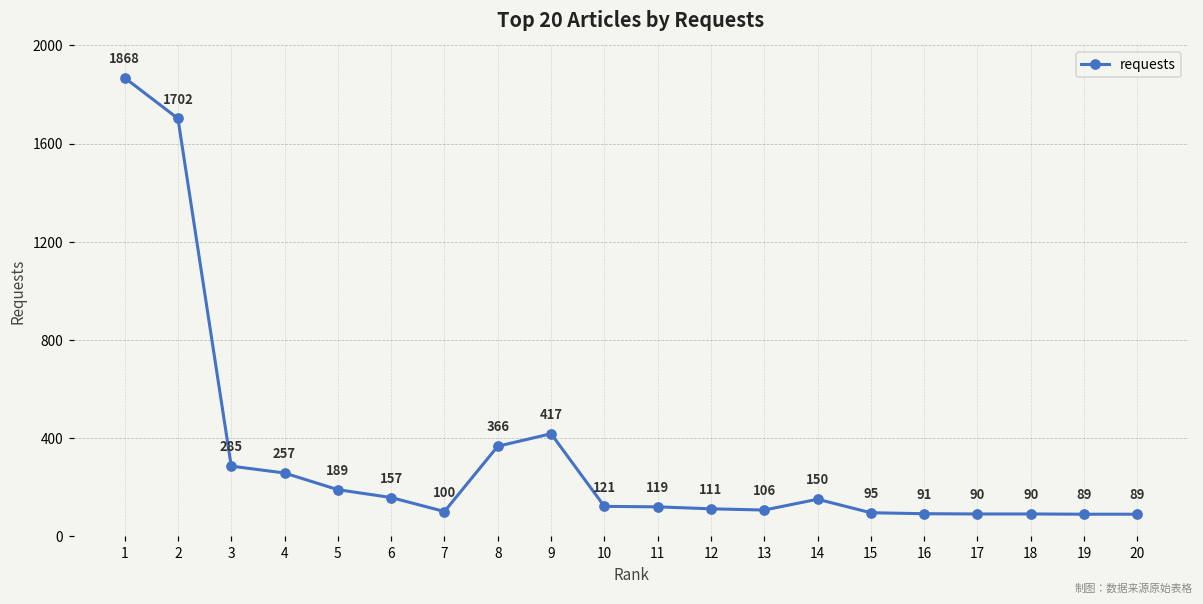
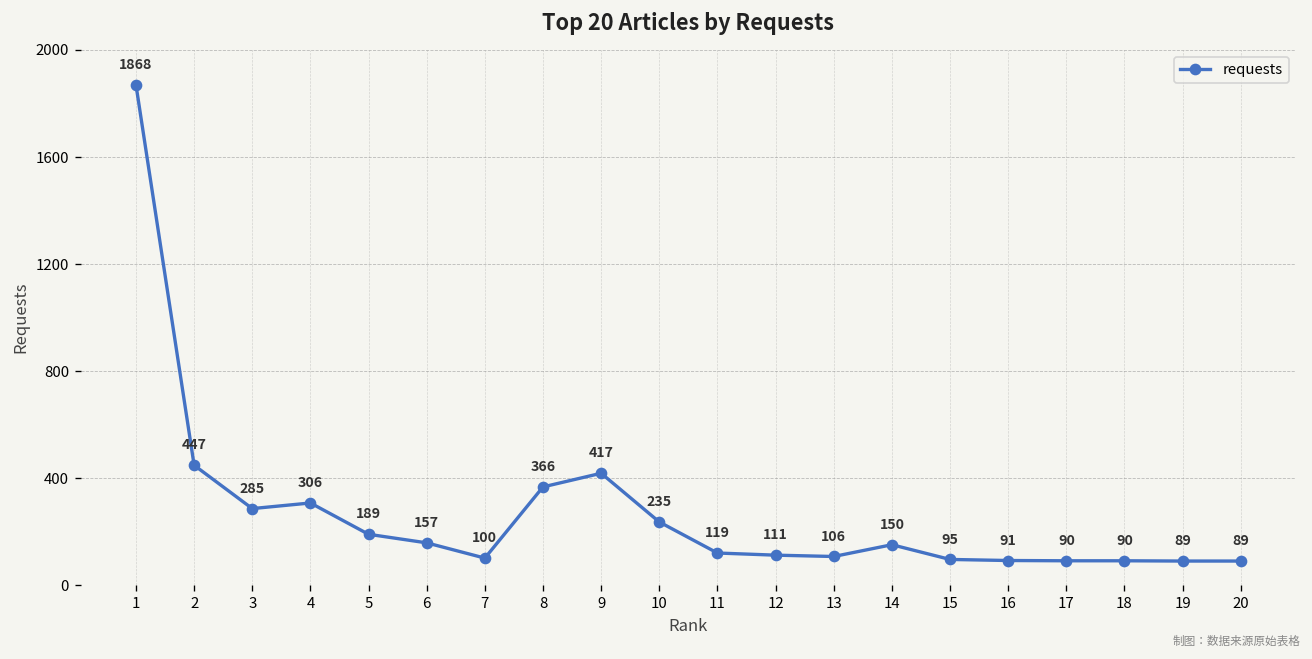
  {
    "1": 1868,
-   "2": 1702,
+   "2": 447,
    "3": 285,
-   "4": 257,
+   "4": 306,
    "5": 189,
    "6": 157,
    "7": 100,
    "8": 366,
    "9": 417,
-   "10": 121,
+   "10": 235,
    "11": 119,
    "12": 111,
    "13": 106,
    "14": 150,
    "15": 95,
    "16": 91,
    "17": 90,
    "18": 90,
    "19": 89,
    "20": 89
  }
